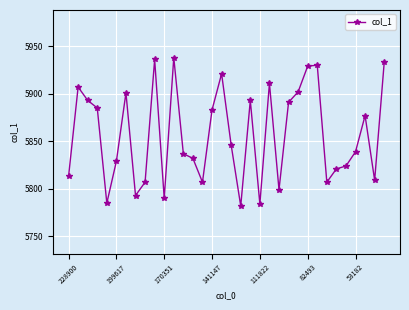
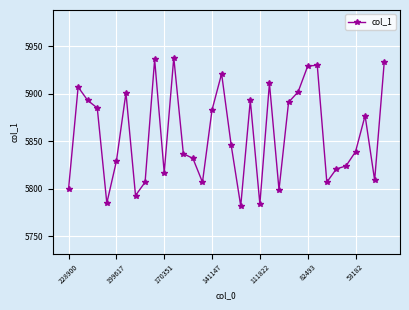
  {
-   "228900": 5810,
+   "228900": 5800,
    "199617": 5830,
-   "170351": 5790,
+   "170351": 5820,
    "141147": 5880,
    "111822": 5780,
    "82493": 5930,
    "53182": 5840
  }
